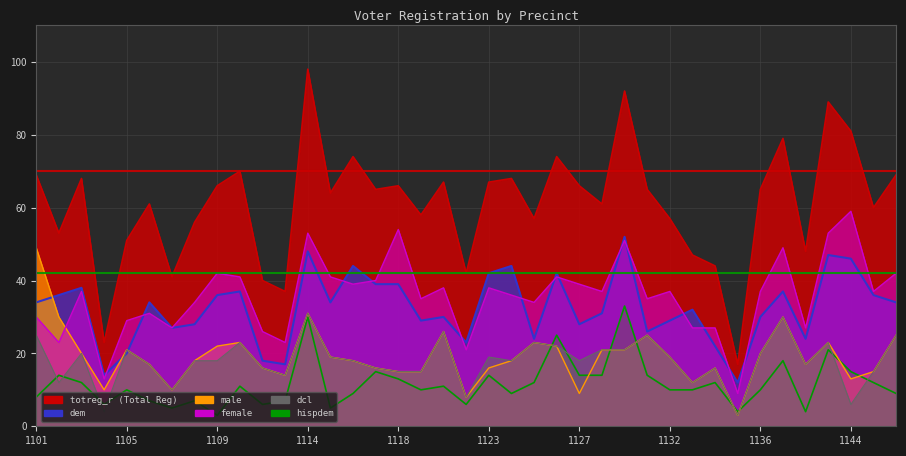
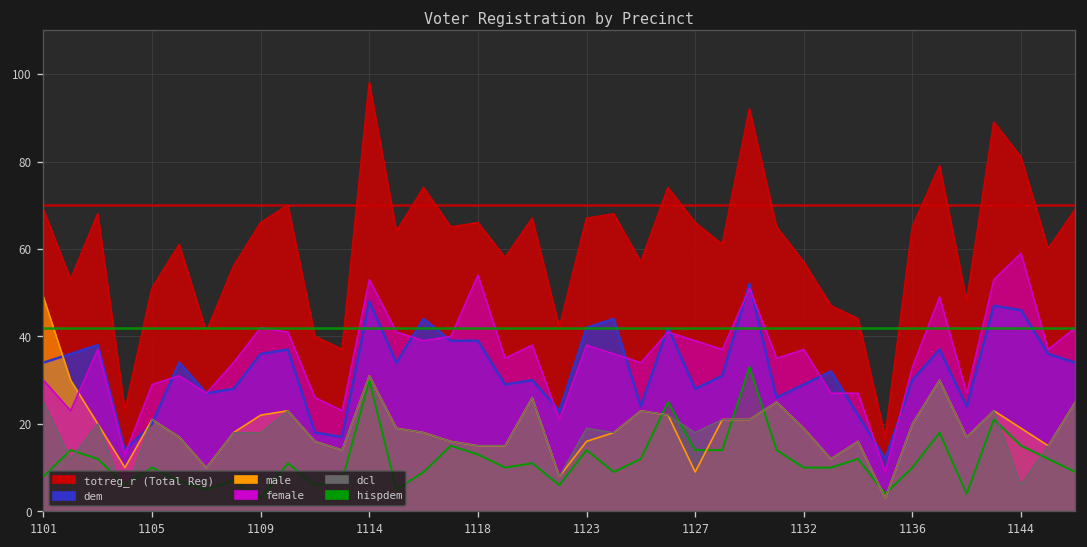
  {
    "dem": {
      "1101": 34,
      "1105": 20,
      "1109": 36,
      "1114": 48,
      "1118": 39,
      "1123": 42,
      "1127": 28,
      "1132": 29,
      "1136": 30,
      "1144": 46
    },
    "hispdem": {
      "1101": 8,
      "1105": 10,
      "1114": 30,
      "1118": 13,
      "1123": 14,
      "1127": 14,
      "1132": 10,
      "1136": 10,
      "1144": 15
    },
    "male": {
      "1101": 49,
      "1109": 22,
      "1123": 16,
      "1127": 9,
-     "1144": 13
+     "1144": 19
    },
    "female": {
      "1101": 30,
      "1105": 29,
      "1109": 42,
      "1114": 53,
      "1118": 54,
      "1123": 38,
      "1127": 39,
      "1132": 37,
-     "1136": 37,
+     "1136": 33,
      "1144": 59
    },
    "dcl": {
      "1101": 25,
      "1109": 18,
      "1123": 19,
      "1127": 18,
      "1144": 6
    }
  }
